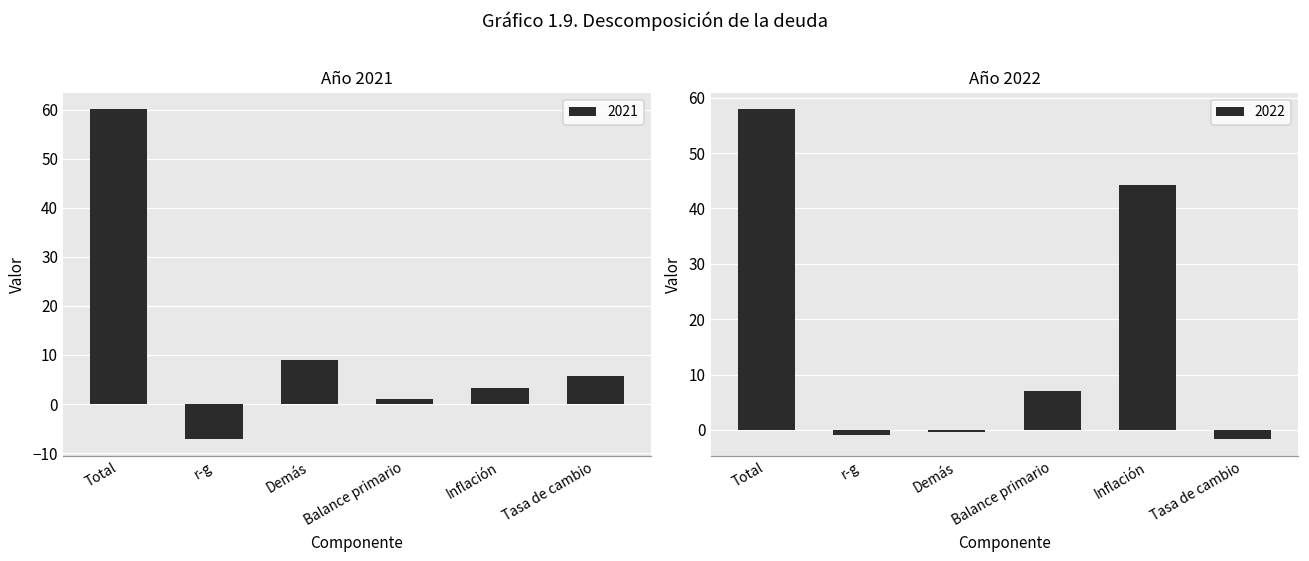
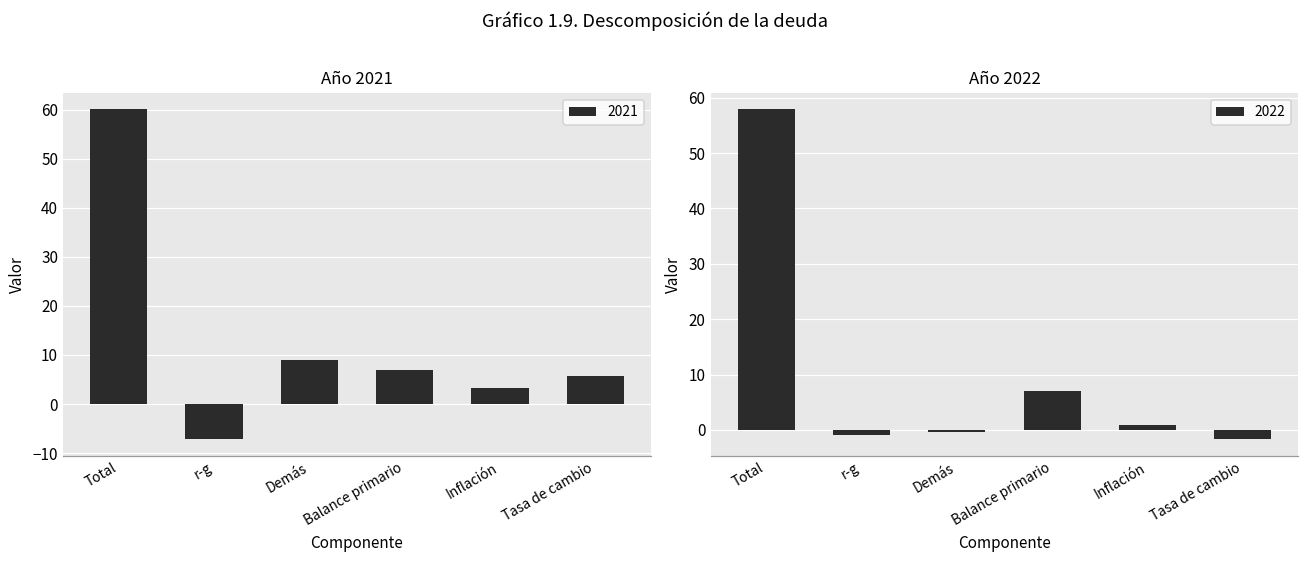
  {
    "Año 2021": {
      "Total": 60,
      "r-g": -7,
      "Demás": 9,
-     "Balance primario": 1,
+     "Balance primario": 7,
      "Inflación": 3,
      "Tasa de cambio": 6
    },
    "Año 2022": {
      "Total": 58,
      "r-g": -1,
      "Balance primario": 7,
-     "Inflación": 44,
+     "Inflación": 1,
      "Tasa de cambio": -2
    }
  }
